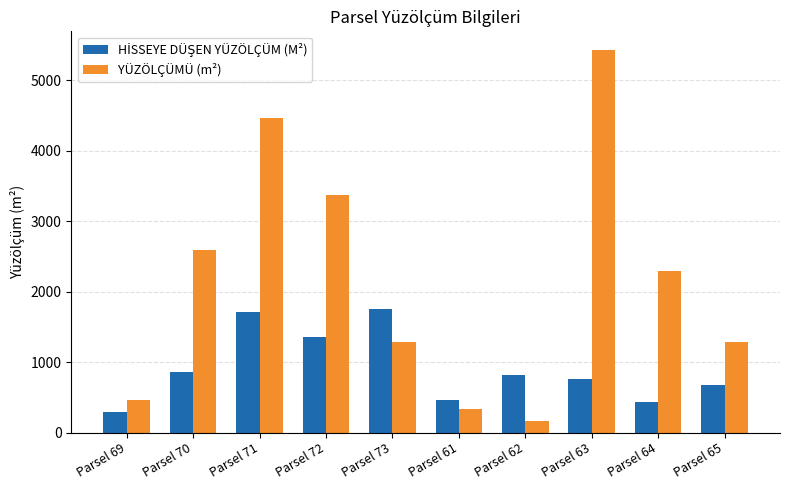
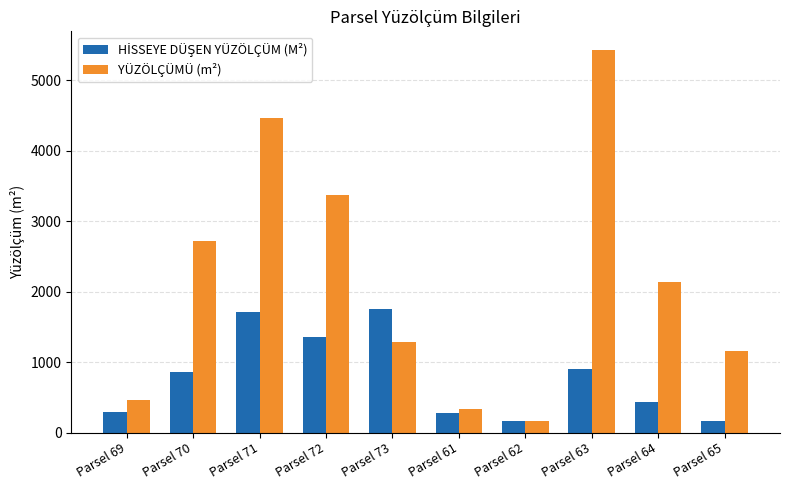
  {
    "HİSSEYE DÜŞEN YÜZÖLÇÜM (M²)": {
      "Parsel 69": 300,
      "Parsel 70": 900,
      "Parsel 71": 1700,
      "Parsel 72": 1400,
      "Parsel 73": 1800,
-     "Parsel 61": 500,
-     "Parsel 62": 800,
-     "Parsel 63": 800,
+     "Parsel 61": 300,
+     "Parsel 62": 200,
+     "Parsel 63": 900,
      "Parsel 64": 400,
-     "Parsel 65": 700
+     "Parsel 65": 200
    },
    "YÜZÖLÇÜMÜ (m²)": {
      "Parsel 69": 500,
-     "Parsel 70": 2600,
+     "Parsel 70": 2700,
      "Parsel 71": 4500,
      "Parsel 72": 3400,
      "Parsel 73": 1300,
      "Parsel 61": 300,
      "Parsel 62": 200,
      "Parsel 63": 5400,
-     "Parsel 64": 2300,
-     "Parsel 65": 1300
+     "Parsel 64": 2100,
+     "Parsel 65": 1200
    }
  }
